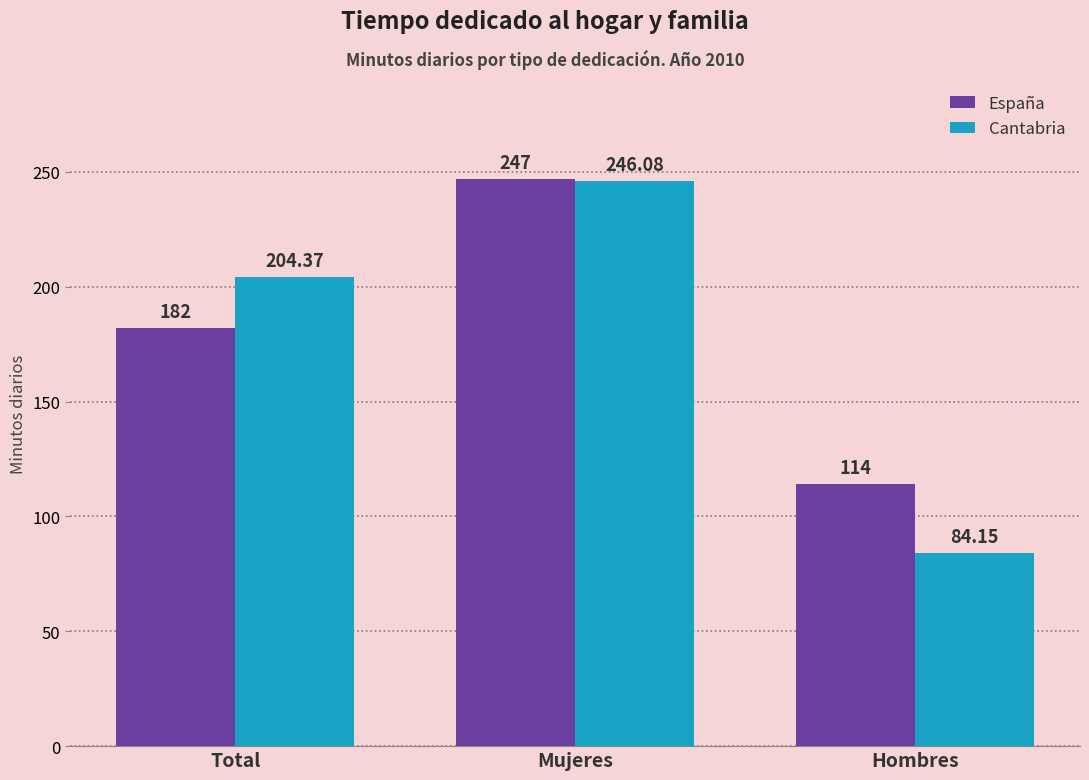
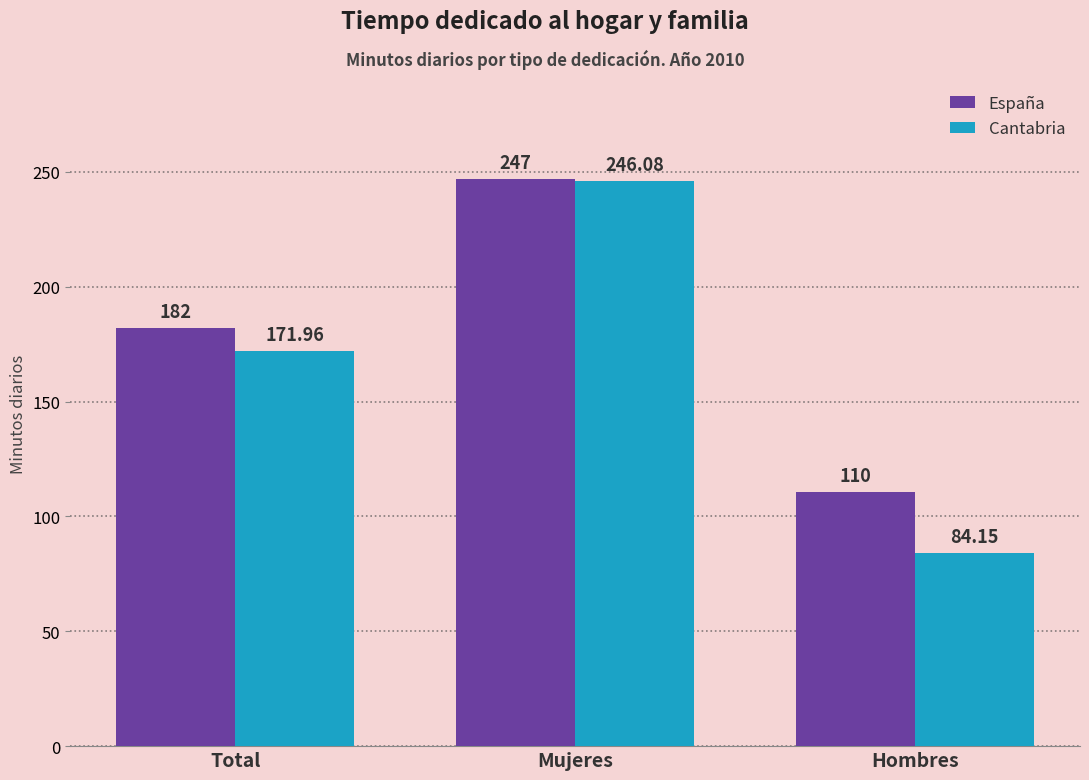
  {
    "España": {
      "Total": 182,
      "Mujeres": 247,
-     "Hombres": 114
+     "Hombres": 110
    },
    "Cantabria": {
-     "Total": 204.37,
+     "Total": 171.96,
      "Mujeres": 246.08,
      "Hombres": 84.15
    }
  }
